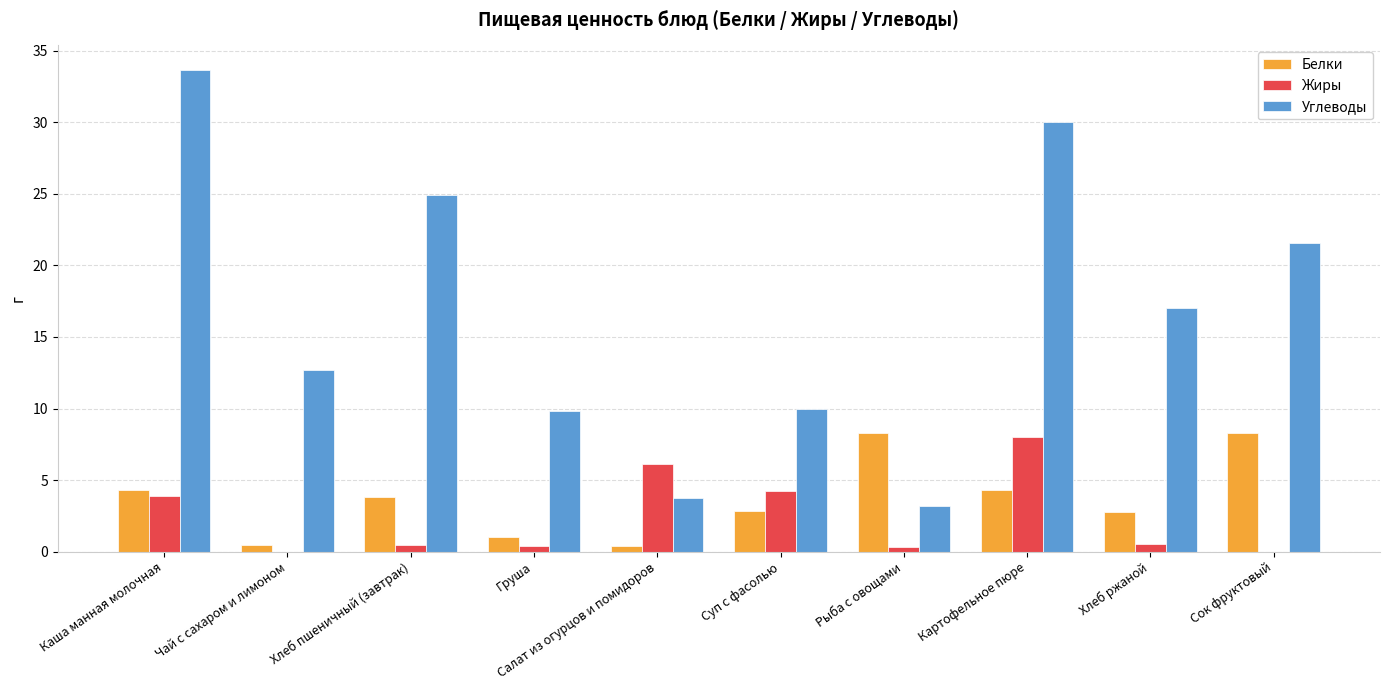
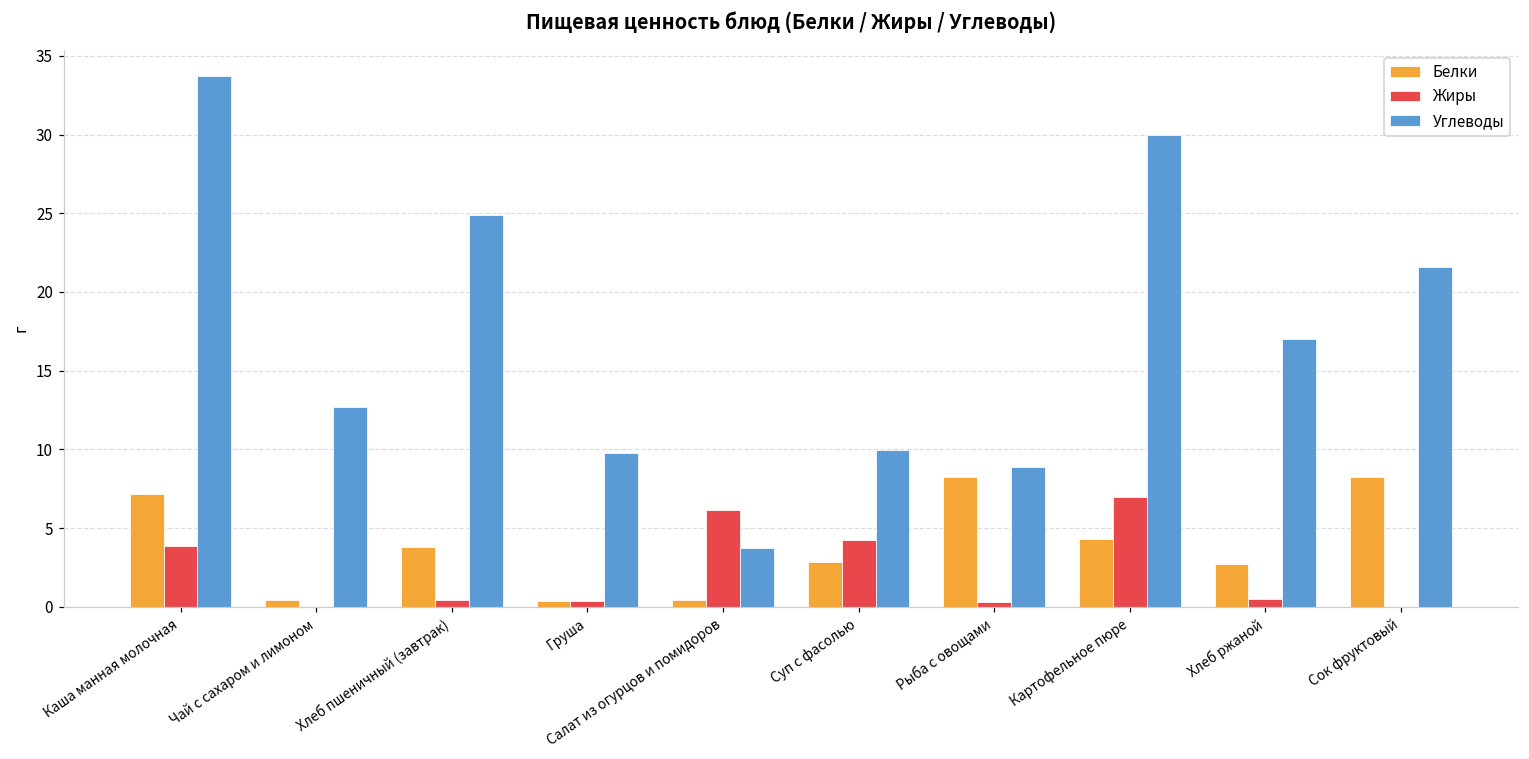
  {
    "Белки": {
-     "Каша манная молочная": 4.3,
+     "Каша манная молочная": 7.2,
      "Чай с сахаром и лимоном": 0.4,
      "Хлеб пшеничный (завтрак)": 3.8,
-     "Груша": 1.0,
+     "Груша": 0.4,
      "Салат из огурцов и помидоров": 0.4,
      "Суп с фасолью": 2.8,
      "Рыба с овощами": 8.3,
      "Картофельное пюре": 4.3,
      "Хлеб ржаной": 2.8,
      "Сок фруктовый": 8.3
    },
    "Жиры": {
      "Каша манная молочная": 4,
      "Чай с сахаром и лимоном": 0,
      "Хлеб пшеничный (завтрак)": 0.5,
      "Груша": 0.4,
      "Салат из огурцов и помидоров": 6,
      "Суп с фасолью": 4.2,
      "Рыба с овощами": 0.3,
-     "Картофельное пюре": 8,
+     "Картофельное пюре": 7,
      "Хлеб ржаной": 0.5,
      "Сок фруктовый": 0
    },
    "Углеводы": {
      "Каша манная молочная": 33.7,
      "Чай с сахаром и лимоном": 12.7,
      "Хлеб пшеничный (завтрак)": 24.9,
      "Груша": 9.8,
      "Салат из огурцов и помидоров": 3.7,
      "Суп с фасолью": 10.0,
-     "Рыба с овощами": 3.2,
+     "Рыба с овощами": 8.9,
      "Картофельное пюре": 30.0,
      "Хлеб ржаной": 17.0,
      "Сок фруктовый": 21.6
    }
  }
